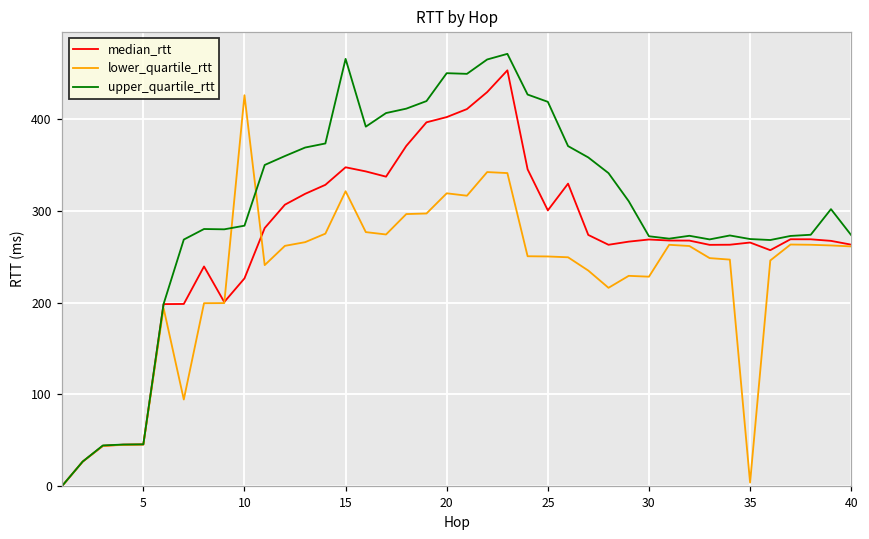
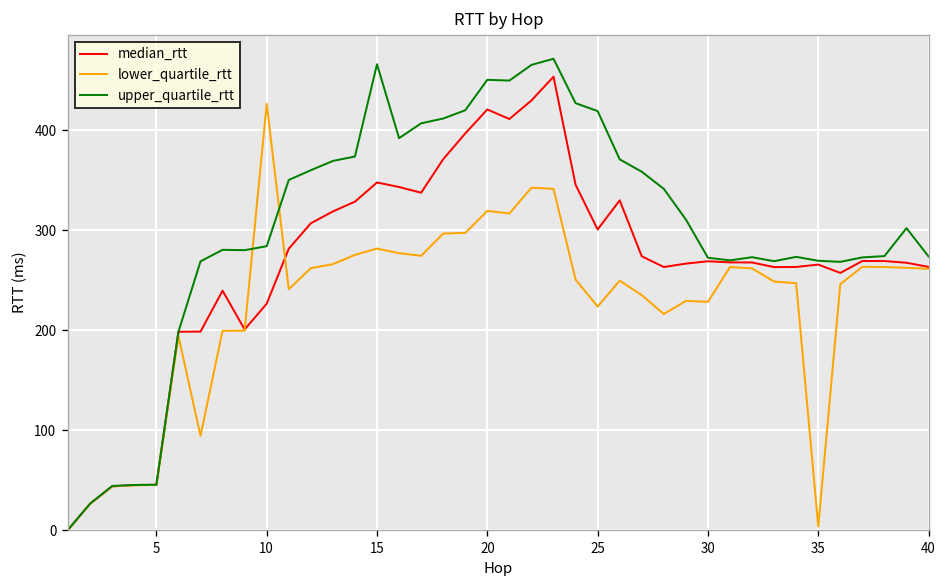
  {
    "median_rtt": {
      "10": 230,
      "15": 350,
-     "20": 400,
+     "20": 420,
      "25": 300,
      "30": 270,
      "35": 270
    },
    "lower_quartile_rtt": {
      "10": 430,
-     "15": 320,
+     "15": 280,
      "20": 320,
-     "25": 250,
+     "25": 220,
      "30": 230,
      "35": 0
    },
    "upper_quartile_rtt": {
      "10": 280,
      "15": 470,
      "20": 450,
      "25": 420,
      "30": 270,
      "35": 270,
      "40": 270
    }
  }
